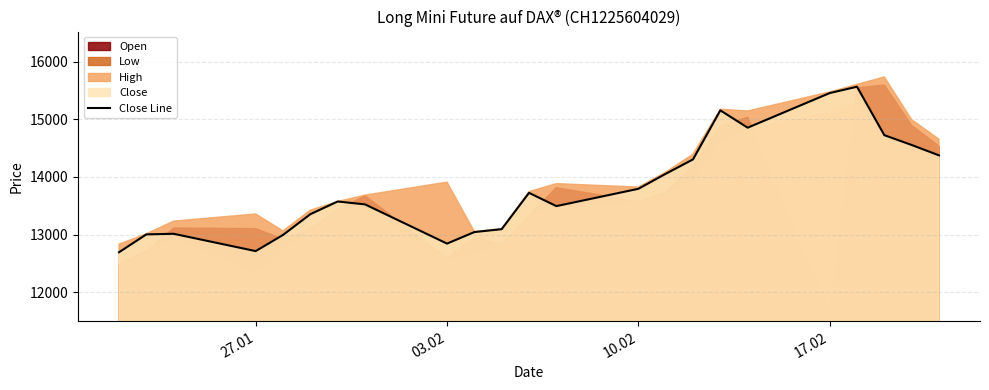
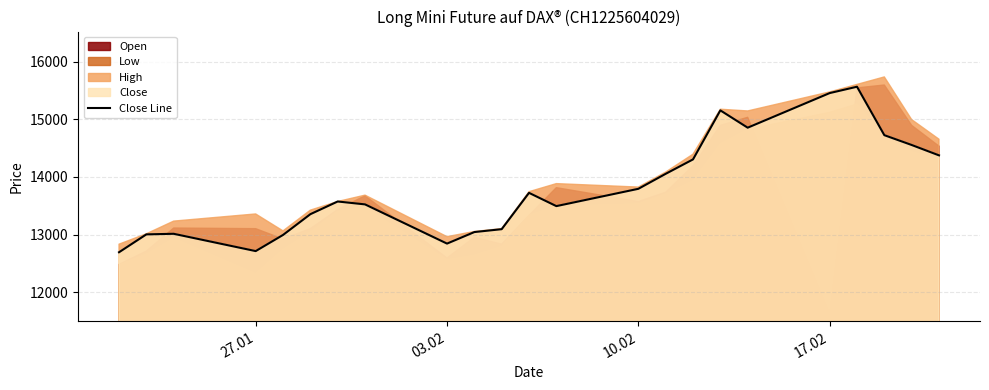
  {
    "Open": {
      "27.01": 13100,
      "17.02": 11600
    },
    "Low": {
      "27.01": 12300,
      "17.02": 15100
    },
    "High": {
      "27.01": 13400,
-     "03.02": 13900
+     "03.02": 13000
    },
    "Close": {
      "27.01": 12700,
      "03.02": 12800
    }
  }
